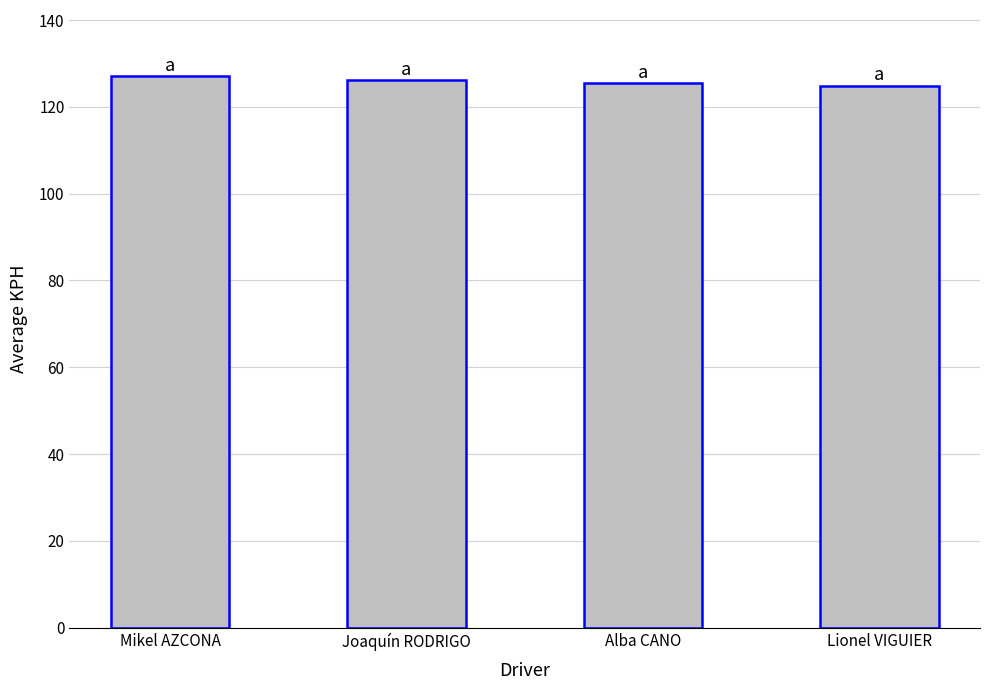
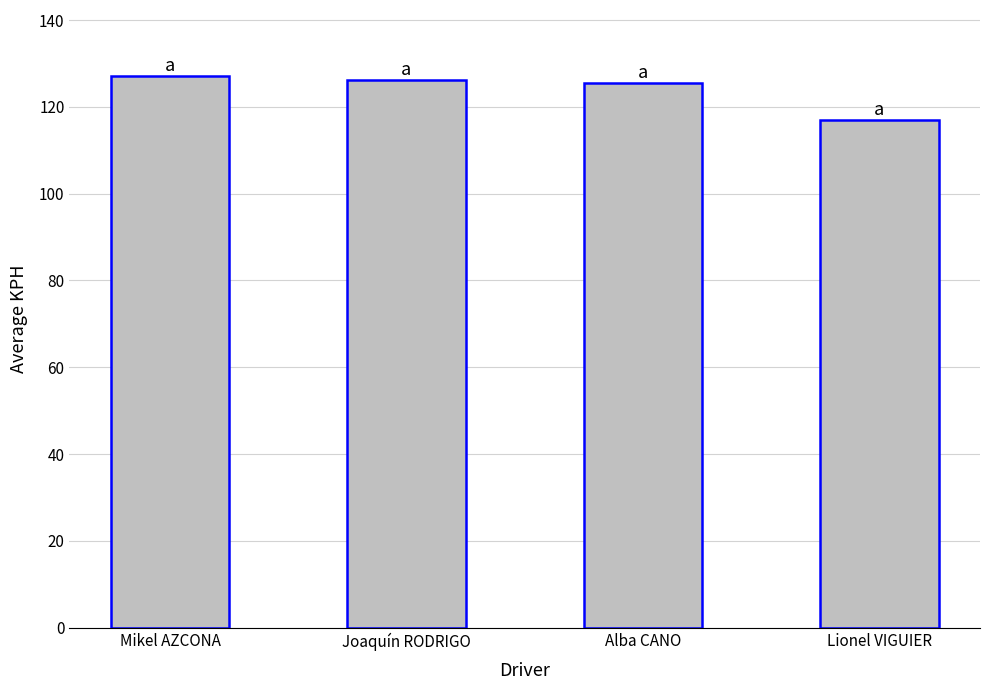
  {
    "Mikel AZCONA": 127,
    "Joaquín RODRIGO": 126,
    "Alba CANO": 126,
-   "Lionel VIGUIER": 125
+   "Lionel VIGUIER": 117
  }
